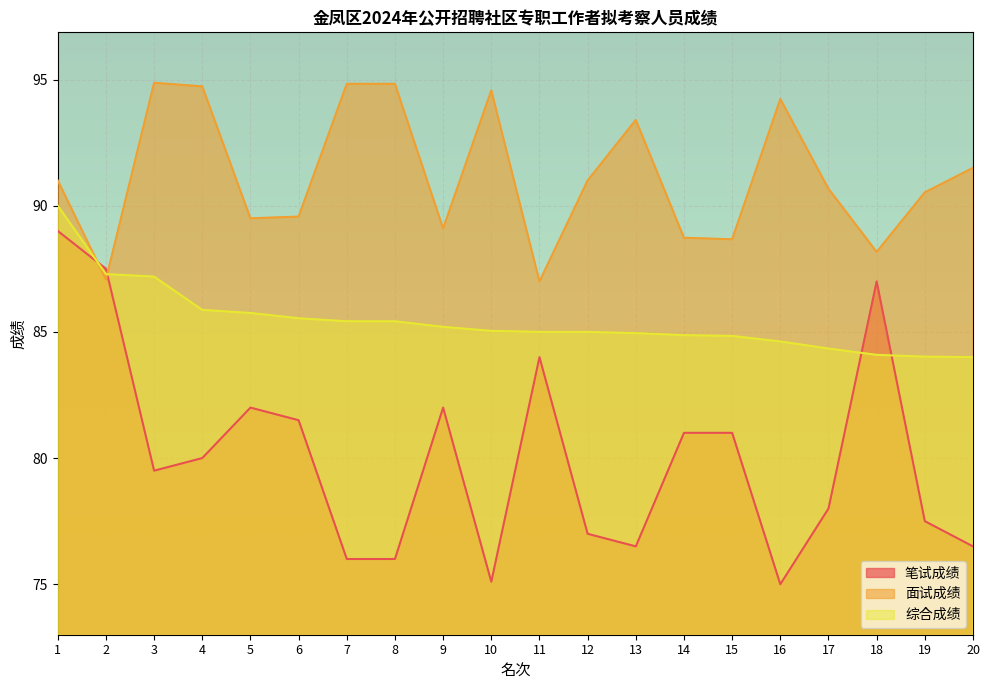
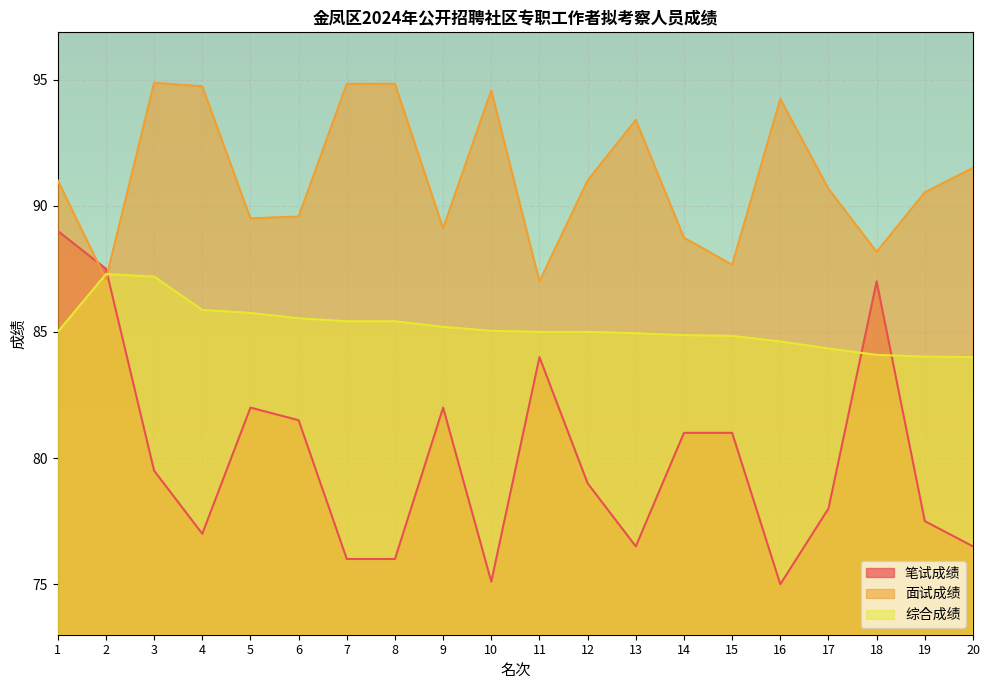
  {
    "笔试成绩": {
      "1": 89,
      "2": 87.5,
      "3": 79.5,
-     "4": 80,
+     "4": 77,
      "5": 82,
      "6": 81.5,
      "7": 76,
      "8": 76,
      "9": 82,
      "10": 75.1,
      "11": 84,
-     "12": 77,
+     "12": 79,
      "13": 76.5,
      "14": 81,
      "15": 81,
      "16": 75,
      "17": 78,
      "18": 87,
      "19": 77.5,
      "20": 76.5
    },
    "面试成绩": {
      "1": 91.0,
      "2": 87.1,
      "3": 94.9,
      "4": 94.7,
      "5": 89.5,
      "6": 89.6,
      "7": 94.8,
      "8": 94.8,
      "9": 89.1,
      "10": 94.6,
      "11": 87.0,
      "12": 91.0,
      "13": 93.4,
      "14": 88.7,
-     "15": 88.7,
+     "15": 87.7,
      "16": 94.2,
      "17": 90.7,
      "18": 88.2,
      "19": 90.5,
      "20": 91.5
    },
    "综合成绩": {
-     "1": 90,
+     "1": 85,
      "2": 87.3,
      "3": 87.2,
      "4": 85.9,
      "5": 85.8,
      "6": 85.5,
      "7": 85.4,
      "8": 85.4,
      "9": 85.2,
      "10": 85,
      "11": 85,
      "12": 85,
      "13": 85,
      "14": 84.9,
      "15": 84.8,
      "16": 84.6,
      "17": 84.3,
      "18": 84,
      "19": 84,
      "20": 84
    }
  }
